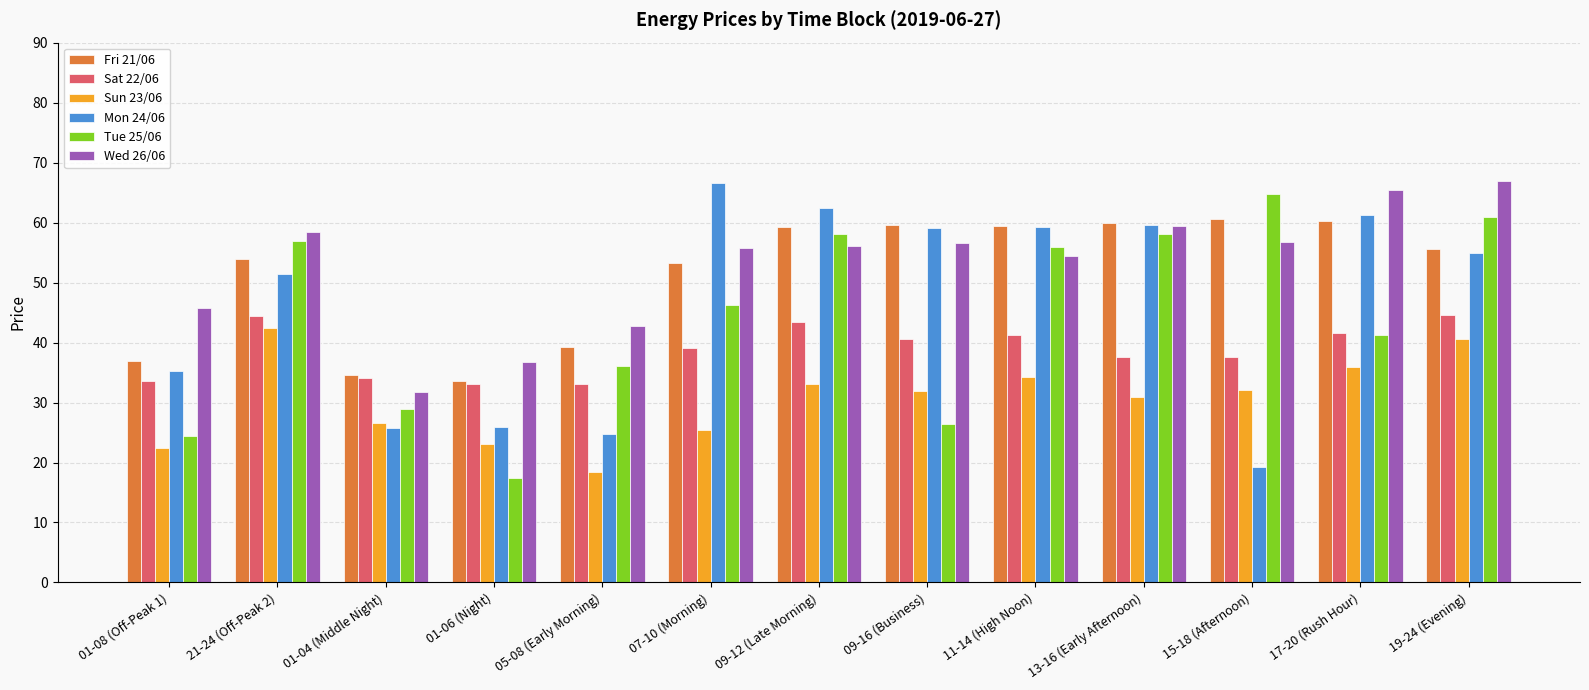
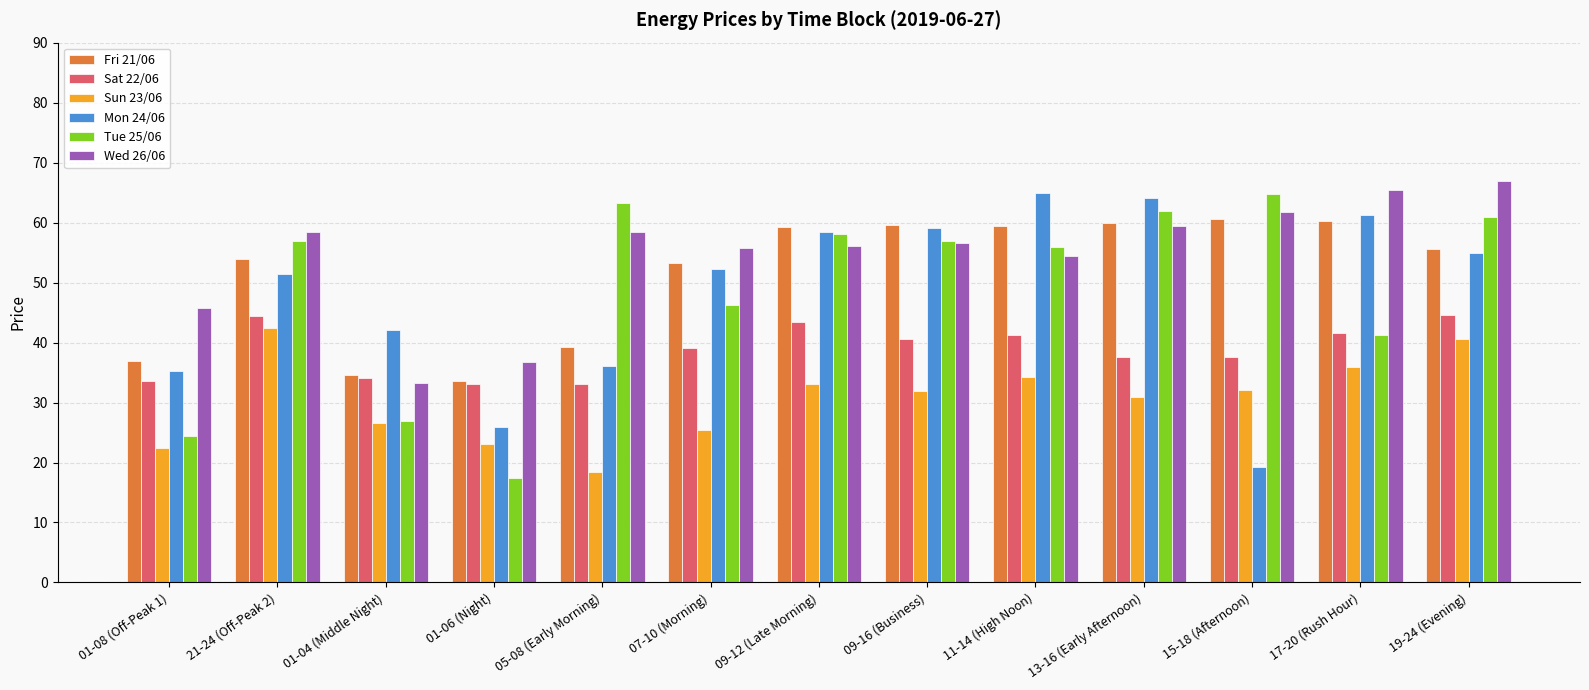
  {
    "Mon 24/06": {
      "01-08 (Off-Peak 1)": 35,
      "21-24 (Off-Peak 2)": 51,
-     "01-04 (Middle Night)": 26,
+     "01-04 (Middle Night)": 42,
      "01-06 (Night)": 26,
-     "05-08 (Early Morning)": 25,
-     "07-10 (Morning)": 67,
-     "09-12 (Late Morning)": 62,
+     "05-08 (Early Morning)": 36,
+     "07-10 (Morning)": 52,
+     "09-12 (Late Morning)": 58,
      "09-16 (Business)": 59,
-     "11-14 (High Noon)": 59,
-     "13-16 (Early Afternoon)": 60,
+     "11-14 (High Noon)": 65,
+     "13-16 (Early Afternoon)": 64,
      "15-18 (Afternoon)": 19,
      "17-20 (Rush Hour)": 61,
      "19-24 (Evening)": 55
    },
    "Tue 25/06": {
      "01-08 (Off-Peak 1)": 24,
      "21-24 (Off-Peak 2)": 57,
-     "01-04 (Middle Night)": 29,
+     "01-04 (Middle Night)": 27,
      "01-06 (Night)": 17,
-     "05-08 (Early Morning)": 36,
+     "05-08 (Early Morning)": 63,
      "07-10 (Morning)": 46,
      "09-12 (Late Morning)": 58,
-     "09-16 (Business)": 26,
+     "09-16 (Business)": 57,
      "11-14 (High Noon)": 56,
-     "13-16 (Early Afternoon)": 58,
+     "13-16 (Early Afternoon)": 62,
      "15-18 (Afternoon)": 65,
      "17-20 (Rush Hour)": 41,
      "19-24 (Evening)": 61
    },
    "Wed 26/06": {
      "01-08 (Off-Peak 1)": 46,
      "21-24 (Off-Peak 2)": 58,
-     "01-04 (Middle Night)": 32,
+     "01-04 (Middle Night)": 33,
      "01-06 (Night)": 37,
-     "05-08 (Early Morning)": 43,
+     "05-08 (Early Morning)": 58,
      "07-10 (Morning)": 56,
      "09-12 (Late Morning)": 56,
      "09-16 (Business)": 57,
      "11-14 (High Noon)": 54,
      "13-16 (Early Afternoon)": 59,
-     "15-18 (Afternoon)": 57,
+     "15-18 (Afternoon)": 62,
      "17-20 (Rush Hour)": 65,
      "19-24 (Evening)": 67
    }
  }
